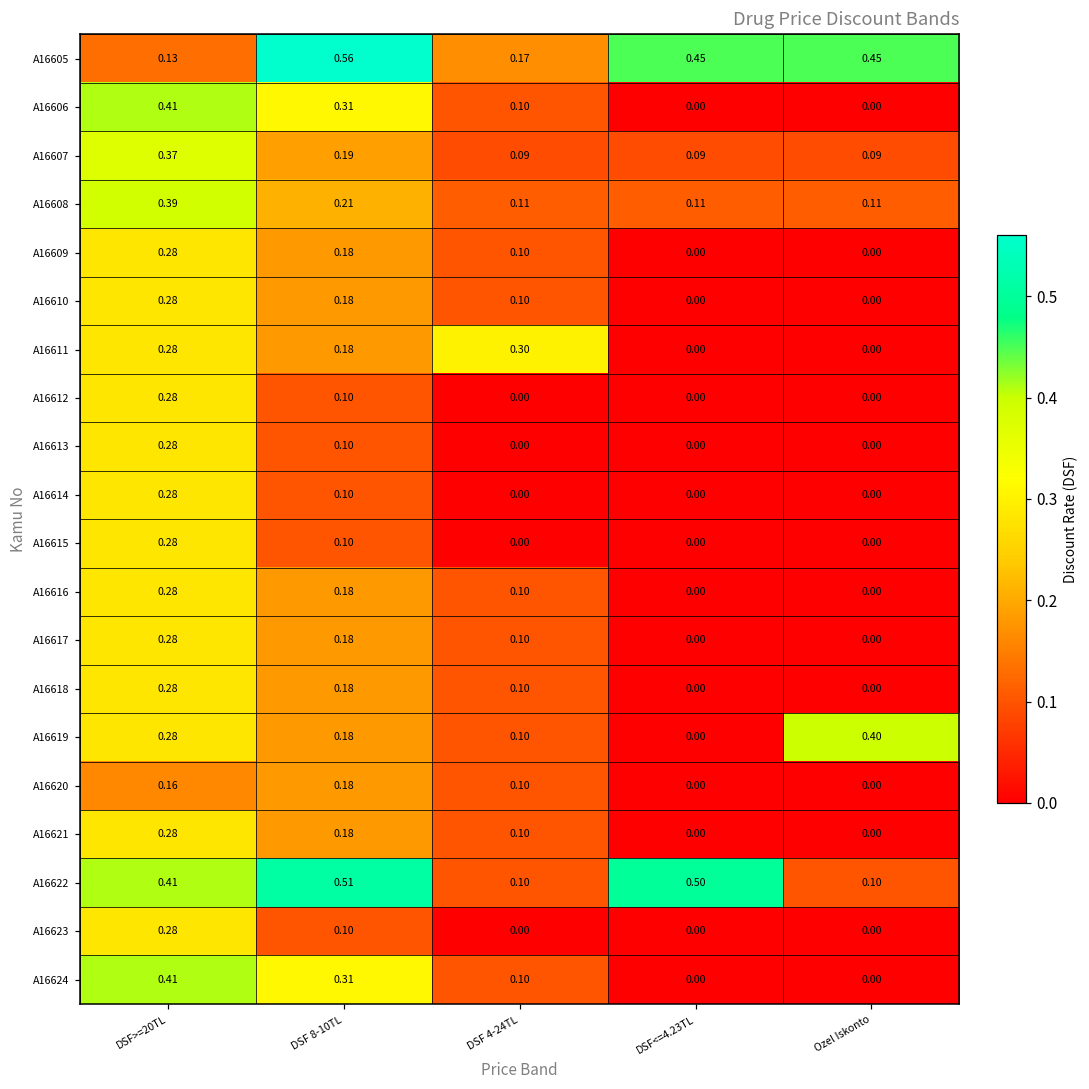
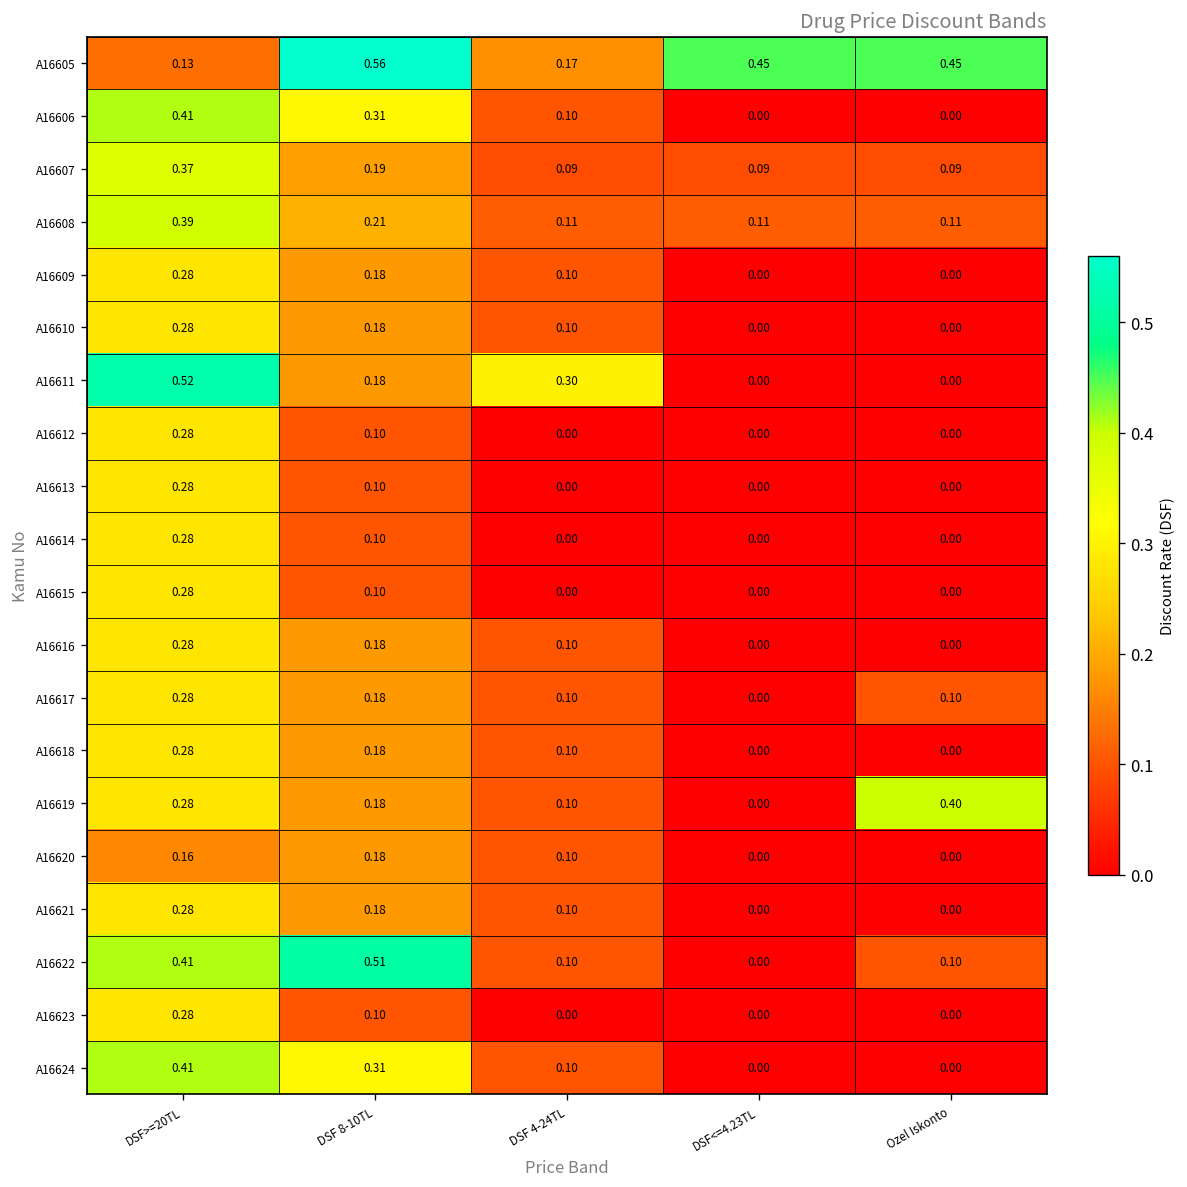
  {
    "A16605": {
      "DSF>=20TL": 0.13,
      "DSF 8-10TL": 0.56,
      "DSF 4-24TL": 0.17,
      "DSF<=4.23TL": 0.45,
      "Ozel Iskonto": 0.45
    },
    "A16606": {
      "DSF>=20TL": 0.41,
      "DSF 8-10TL": 0.31,
      "DSF 4-24TL": 0.10,
      "DSF<=4.23TL": 0.00,
      "Ozel Iskonto": 0.00
    },
    "A16607": {
      "DSF>=20TL": 0.37,
      "DSF 8-10TL": 0.19,
      "DSF 4-24TL": 0.09,
      "DSF<=4.23TL": 0.09,
      "Ozel Iskonto": 0.09
    },
    "A16608": {
      "DSF>=20TL": 0.39,
      "DSF 8-10TL": 0.21,
      "DSF 4-24TL": 0.11,
      "DSF<=4.23TL": 0.11,
      "Ozel Iskonto": 0.11
    },
    "A16609": {
      "DSF>=20TL": 0.28,
      "DSF 8-10TL": 0.18,
      "DSF 4-24TL": 0.10,
      "DSF<=4.23TL": 0.00,
      "Ozel Iskonto": 0.00
    },
    "A16610": {
      "DSF>=20TL": 0.28,
      "DSF 8-10TL": 0.18,
      "DSF 4-24TL": 0.10,
      "DSF<=4.23TL": 0.00,
      "Ozel Iskonto": 0.00
    },
    "A16611": {
-     "DSF>=20TL": 0.28,
+     "DSF>=20TL": 0.52,
      "DSF 8-10TL": 0.18,
      "DSF 4-24TL": 0.30,
      "DSF<=4.23TL": 0.00,
      "Ozel Iskonto": 0.00
    },
    "A16612": {
      "DSF>=20TL": 0.28,
      "DSF 8-10TL": 0.10,
      "DSF 4-24TL": 0.00,
      "DSF<=4.23TL": 0.00,
      "Ozel Iskonto": 0.00
    },
    "A16613": {
      "DSF>=20TL": 0.28,
      "DSF 8-10TL": 0.10,
      "DSF 4-24TL": 0.00,
      "DSF<=4.23TL": 0.00,
      "Ozel Iskonto": 0.00
    },
    "A16614": {
      "DSF>=20TL": 0.28,
      "DSF 8-10TL": 0.10,
      "DSF 4-24TL": 0.00,
      "DSF<=4.23TL": 0.00,
      "Ozel Iskonto": 0.00
    },
    "A16615": {
      "DSF>=20TL": 0.28,
      "DSF 8-10TL": 0.10,
      "DSF 4-24TL": 0.00,
      "DSF<=4.23TL": 0.00,
      "Ozel Iskonto": 0.00
    },
    "A16616": {
      "DSF>=20TL": 0.28,
      "DSF 8-10TL": 0.18,
      "DSF 4-24TL": 0.10,
      "DSF<=4.23TL": 0.00,
      "Ozel Iskonto": 0.00
    },
    "A16617": {
      "DSF>=20TL": 0.28,
      "DSF 8-10TL": 0.18,
      "DSF 4-24TL": 0.10,
      "DSF<=4.23TL": 0.00,
-     "Ozel Iskonto": 0.00
+     "Ozel Iskonto": 0.10
    },
    "A16618": {
      "DSF>=20TL": 0.28,
      "DSF 8-10TL": 0.18,
      "DSF 4-24TL": 0.10,
      "DSF<=4.23TL": 0.00,
      "Ozel Iskonto": 0.00
    },
    "A16619": {
      "DSF>=20TL": 0.28,
      "DSF 8-10TL": 0.18,
      "DSF 4-24TL": 0.10,
      "DSF<=4.23TL": 0.00,
      "Ozel Iskonto": 0.40
    },
    "A16620": {
      "DSF>=20TL": 0.16,
      "DSF 8-10TL": 0.18,
      "DSF 4-24TL": 0.10,
      "DSF<=4.23TL": 0.00,
      "Ozel Iskonto": 0.00
    },
    "A16621": {
      "DSF>=20TL": 0.28,
      "DSF 8-10TL": 0.18,
      "DSF 4-24TL": 0.10,
      "DSF<=4.23TL": 0.00,
      "Ozel Iskonto": 0.00
    },
    "A16622": {
      "DSF>=20TL": 0.41,
      "DSF 8-10TL": 0.51,
      "DSF 4-24TL": 0.10,
-     "DSF<=4.23TL": 0.50,
+     "DSF<=4.23TL": 0.00,
      "Ozel Iskonto": 0.10
    },
    "A16623": {
      "DSF>=20TL": 0.28,
      "DSF 8-10TL": 0.10,
      "DSF 4-24TL": 0.00,
      "DSF<=4.23TL": 0.00,
      "Ozel Iskonto": 0.00
    },
    "A16624": {
      "DSF>=20TL": 0.41,
      "DSF 8-10TL": 0.31,
      "DSF 4-24TL": 0.10,
      "DSF<=4.23TL": 0.00,
      "Ozel Iskonto": 0.00
    }
  }
